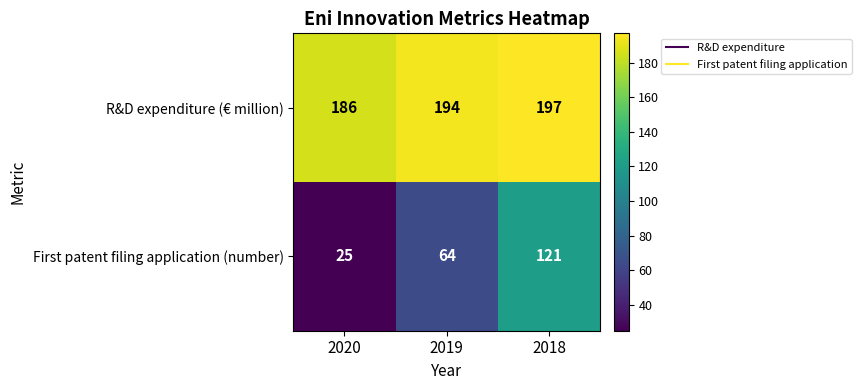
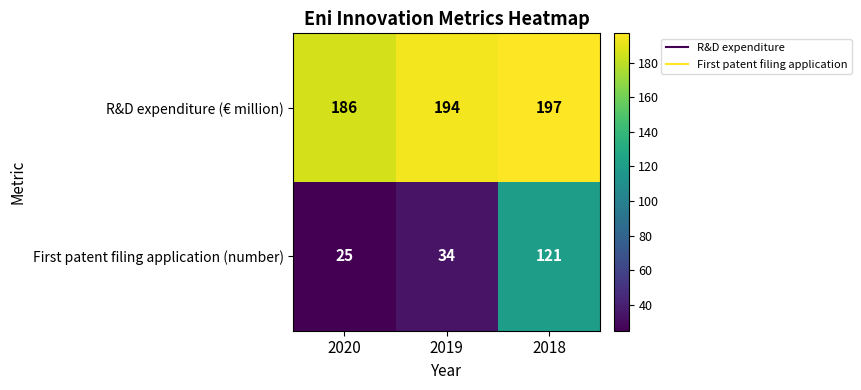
  {
    "R&D expenditure (€ million)": {
      "2020": 186,
      "2019": 194,
      "2018": 197
    },
    "First patent filing application (number)": {
      "2020": 25,
-     "2019": 64,
+     "2019": 34,
      "2018": 121
    }
  }
